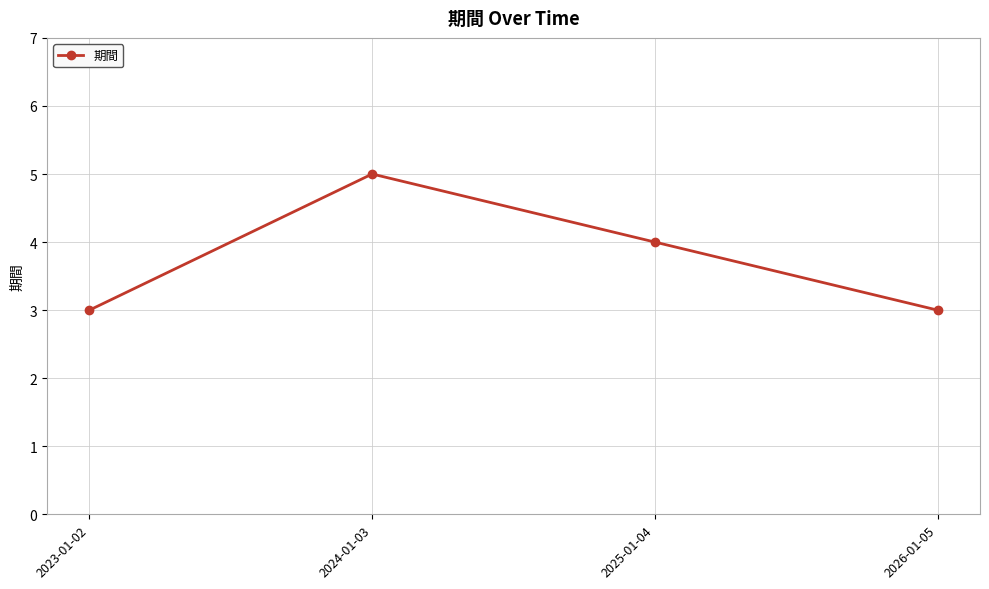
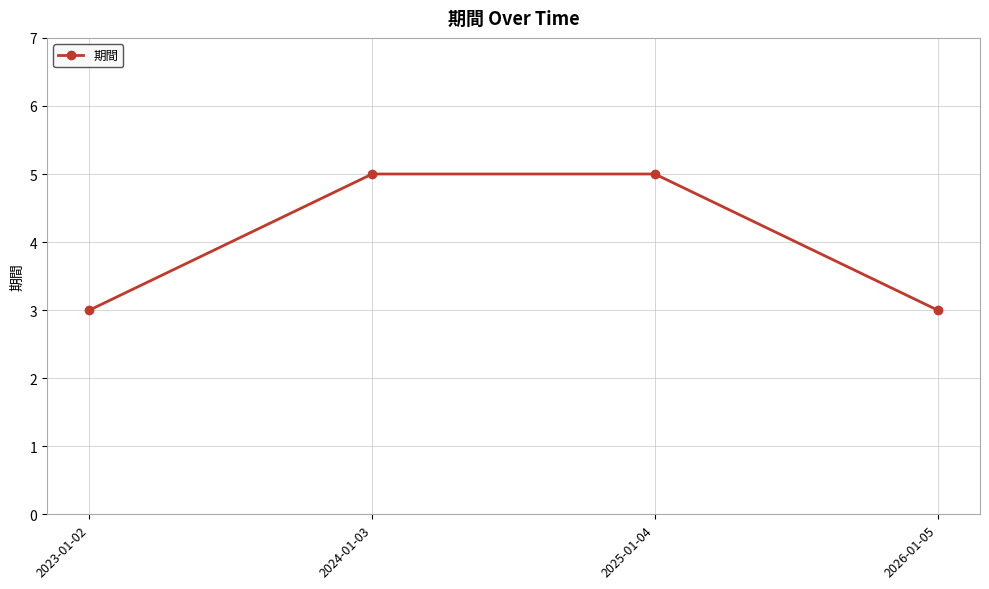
  {
    "2023-01-02": 3,
    "2024-01-03": 5,
-   "2025-01-04": 4,
+   "2025-01-04": 5,
    "2026-01-05": 3
  }
